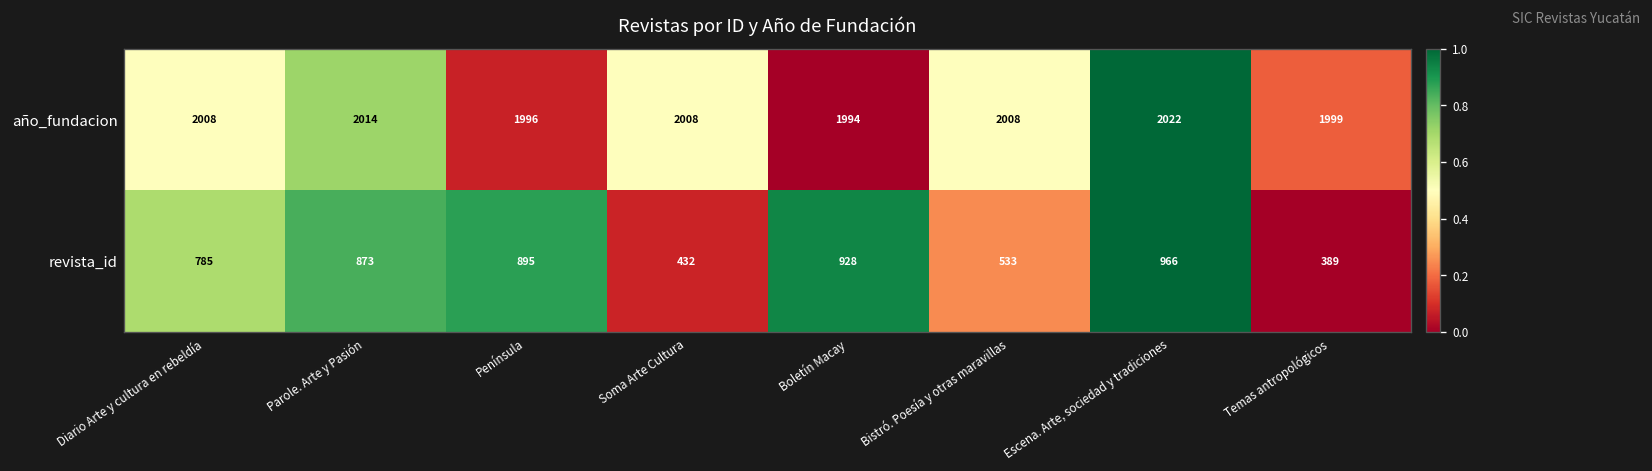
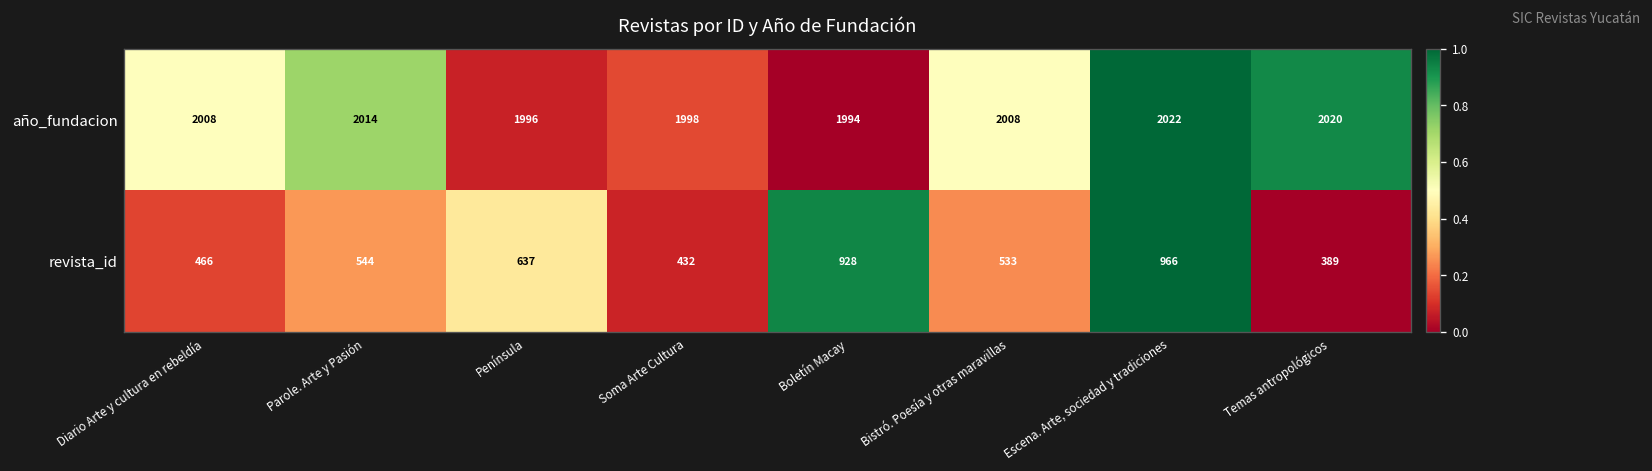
  {
    "año_fundacion": {
      "Diario Arte y cultura en rebeldía": 2008,
      "Parole. Arte y Pasión": 2014,
      "Península": 1996,
-     "Soma Arte Cultura": 2008,
+     "Soma Arte Cultura": 1998,
      "Boletín Macay": 1994,
      "Bistró. Poesía y otras maravillas": 2008,
      "Escena. Arte, sociedad y tradiciones": 2022,
-     "Temas antropológicos": 1999
+     "Temas antropológicos": 2020
    },
    "revista_id": {
-     "Diario Arte y cultura en rebeldía": 785,
-     "Parole. Arte y Pasión": 873,
-     "Península": 895,
+     "Diario Arte y cultura en rebeldía": 466,
+     "Parole. Arte y Pasión": 544,
+     "Península": 637,
      "Soma Arte Cultura": 432,
      "Boletín Macay": 928,
      "Bistró. Poesía y otras maravillas": 533,
      "Escena. Arte, sociedad y tradiciones": 966,
      "Temas antropológicos": 389
    }
  }
